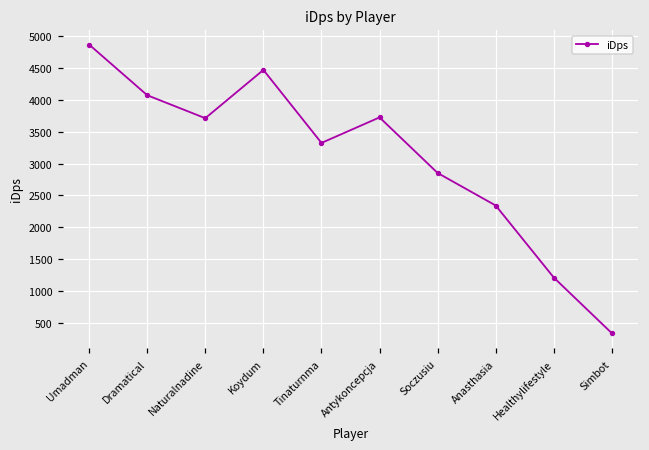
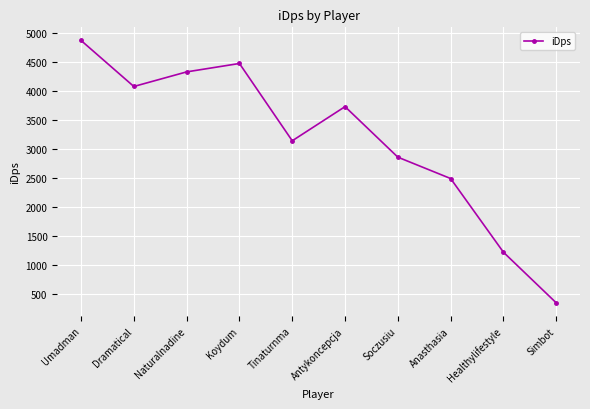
  {
    "Umadman": 4900,
    "Dramatical": 4100,
-   "Naturalnadine": 3700,
+   "Naturalnadine": 4300,
    "Koydum": 4500,
-   "Tinaturnma": 3300,
+   "Tinaturnma": 3100,
    "Antykoncepcja": 3700,
    "Soczusiu": 2900,
-   "Anasthasia": 2300,
+   "Anasthasia": 2500,
    "Healthylifestyle": 1200,
    "Simbot": 300
  }
